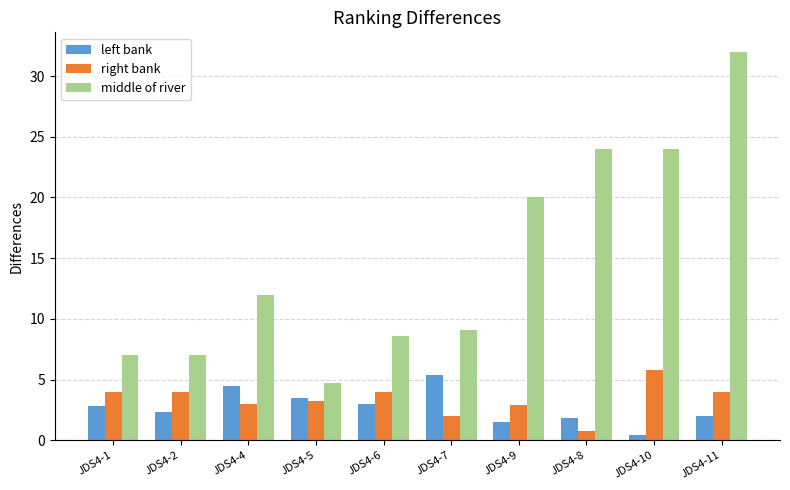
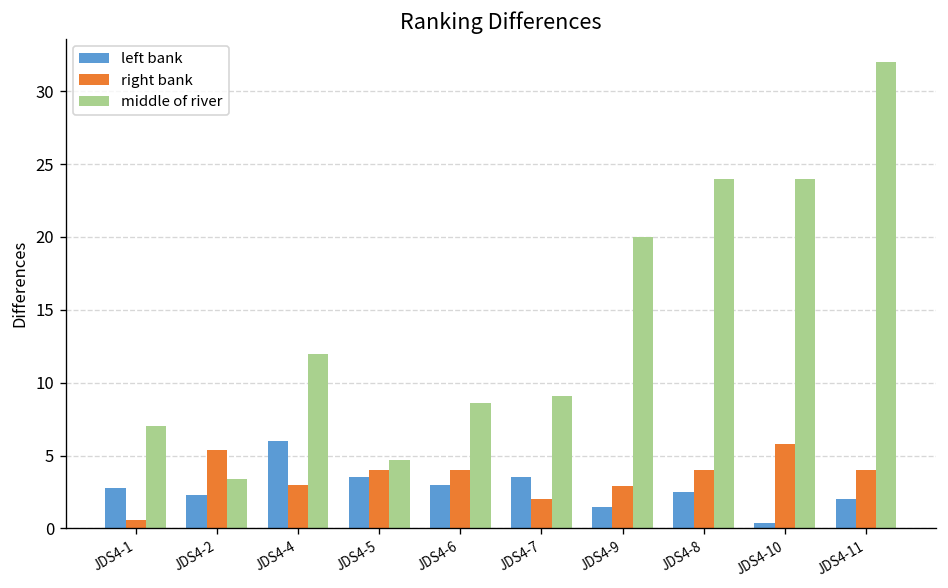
  {
    "left bank": {
      "JDS4-1": 2.8,
      "JDS4-2": 2.3,
-     "JDS4-4": 4.5,
+     "JDS4-4": 6.0,
      "JDS4-5": 3.5,
      "JDS4-6": 3.0,
-     "JDS4-7": 5.4,
+     "JDS4-7": 3.5,
      "JDS4-9": 1.5,
-     "JDS4-8": 1.8,
+     "JDS4-8": 2.5,
      "JDS4-10": 0.4,
      "JDS4-11": 2.0
    },
    "right bank": {
-     "JDS4-1": 4.0,
-     "JDS4-2": 4.0,
+     "JDS4-1": 0.6,
+     "JDS4-2": 5.4,
      "JDS4-4": 3.0,
-     "JDS4-5": 3.2,
+     "JDS4-5": 4.0,
      "JDS4-6": 4.0,
      "JDS4-7": 2.0,
      "JDS4-9": 2.9,
-     "JDS4-8": 0.8,
+     "JDS4-8": 4.0,
      "JDS4-10": 5.8,
      "JDS4-11": 4.0
    },
    "middle of river": {
      "JDS4-1": 7.0,
-     "JDS4-2": 7.0,
+     "JDS4-2": 3.4,
      "JDS4-4": 12.0,
      "JDS4-5": 4.7,
      "JDS4-6": 8.6,
      "JDS4-7": 9.1,
      "JDS4-9": 20.0,
      "JDS4-8": 24.0,
      "JDS4-10": 24.0,
      "JDS4-11": 32.0
    }
  }
